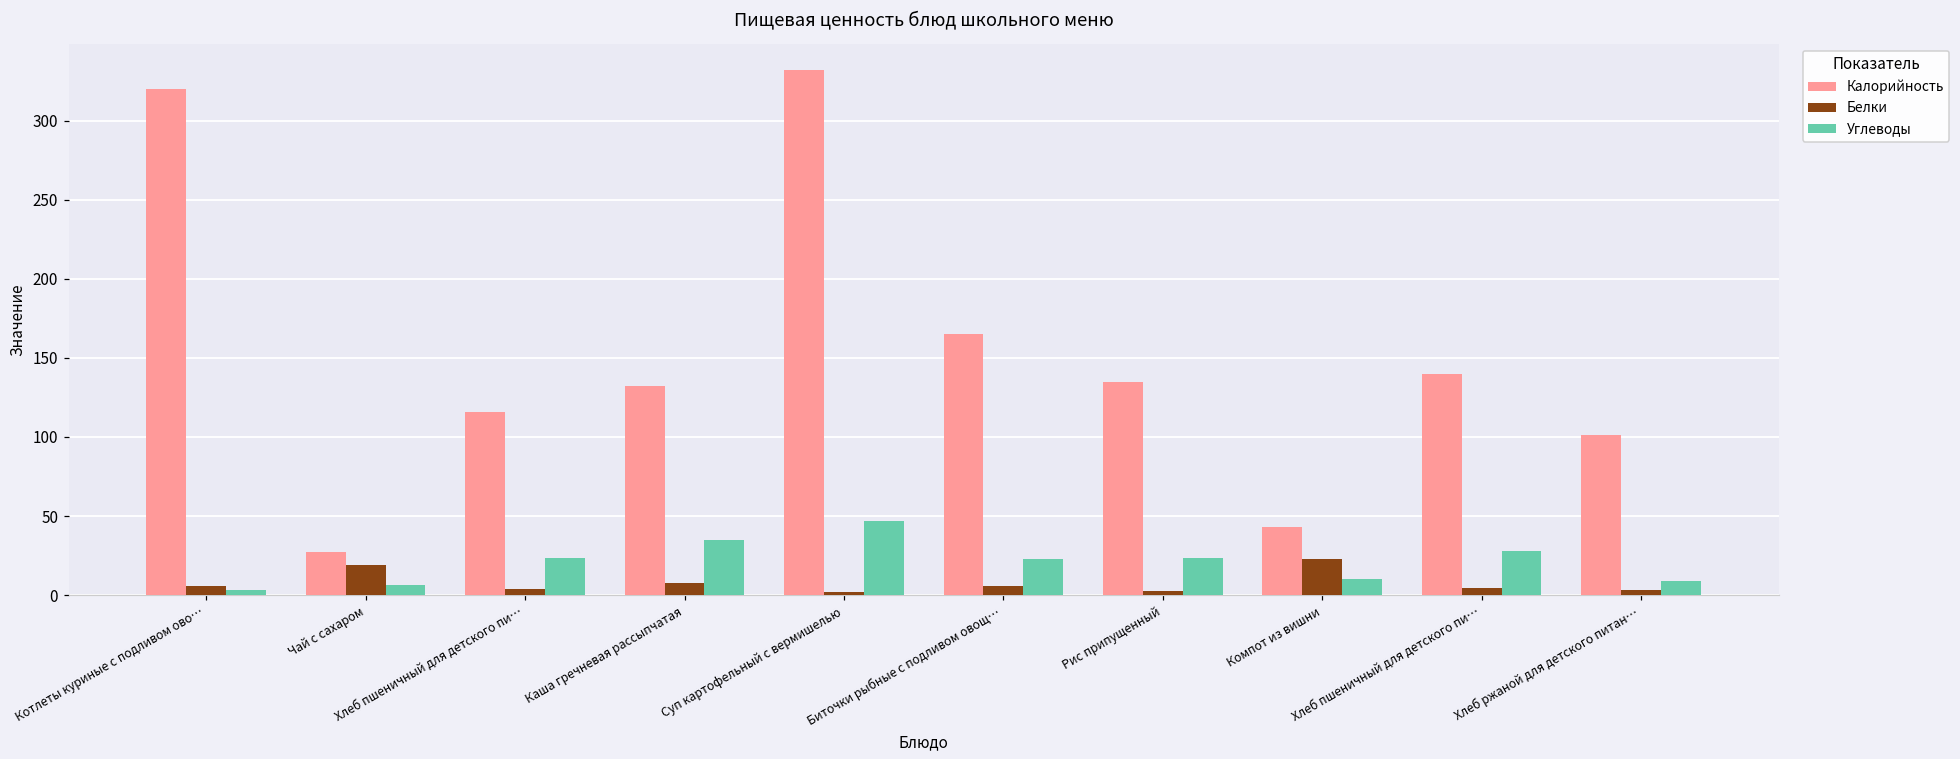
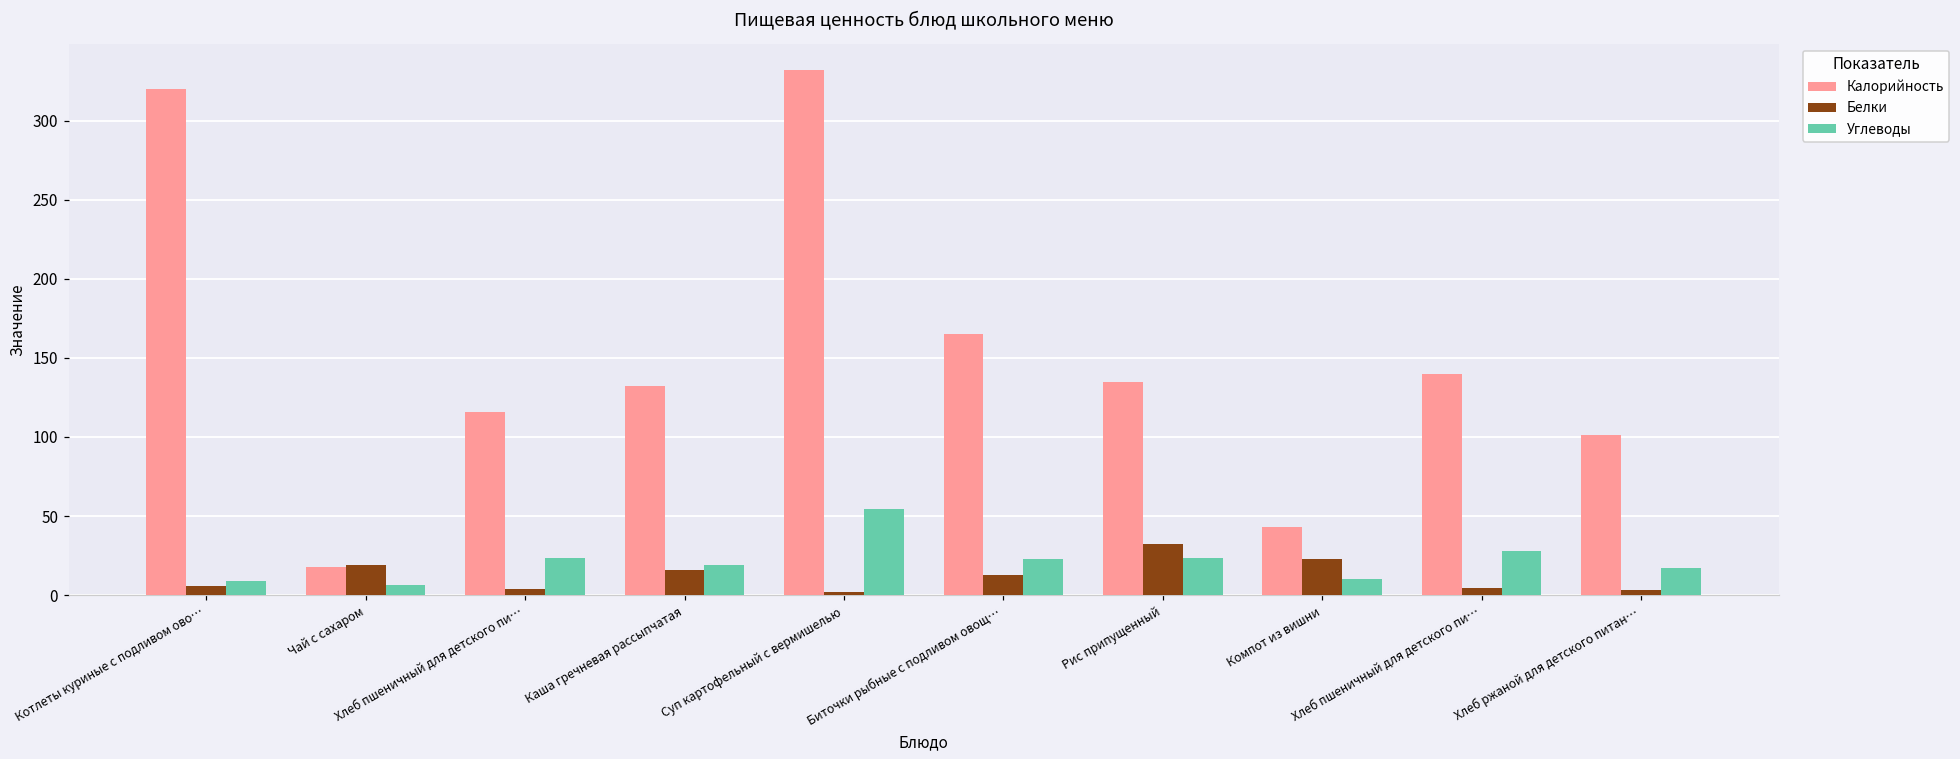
  {
    "Калорийность": {
      "Котлеты куриные с подливом ово…": 320,
-     "Чай с сахаром": 27,
+     "Чай с сахаром": 18,
      "Каша гречневая рассыпчатая": 132,
      "Суп картофельный с вермишелью": 332,
      "Биточки рыбные с подливом овощ…": 165,
      "Рис припущенный": 135,
      "Компот из вишни": 43,
      "Хлеб ржаной для детского питан…": 101
    },
    "Белки": {
      "Котлеты куриные с подливом ово…": 6,
      "Чай с сахаром": 19,
-     "Каша гречневая рассыпчатая": 8,
-     "Биточки рыбные с подливом овощ…": 6,
-     "Рис припущенный": 2,
+     "Каша гречневая рассыпчатая": 16,
+     "Биточки рыбные с подливом овощ…": 13,
+     "Рис припущенный": 33,
      "Компот из вишни": 23,
      "Хлеб ржаной для детского питан…": 3
    },
    "Углеводы": {
-     "Котлеты куриные с подливом ово…": 3,
+     "Котлеты куриные с подливом ово…": 9,
      "Чай с сахаром": 7,
-     "Каша гречневая рассыпчатая": 35,
-     "Суп картофельный с вермишелью": 47,
+     "Каша гречневая рассыпчатая": 19,
+     "Суп картофельный с вермишелью": 54,
      "Биточки рыбные с подливом овощ…": 23,
      "Рис припущенный": 23,
      "Компот из вишни": 10,
-     "Хлеб ржаной для детского питан…": 9
+     "Хлеб ржаной для детского питан…": 17
    }
  }
